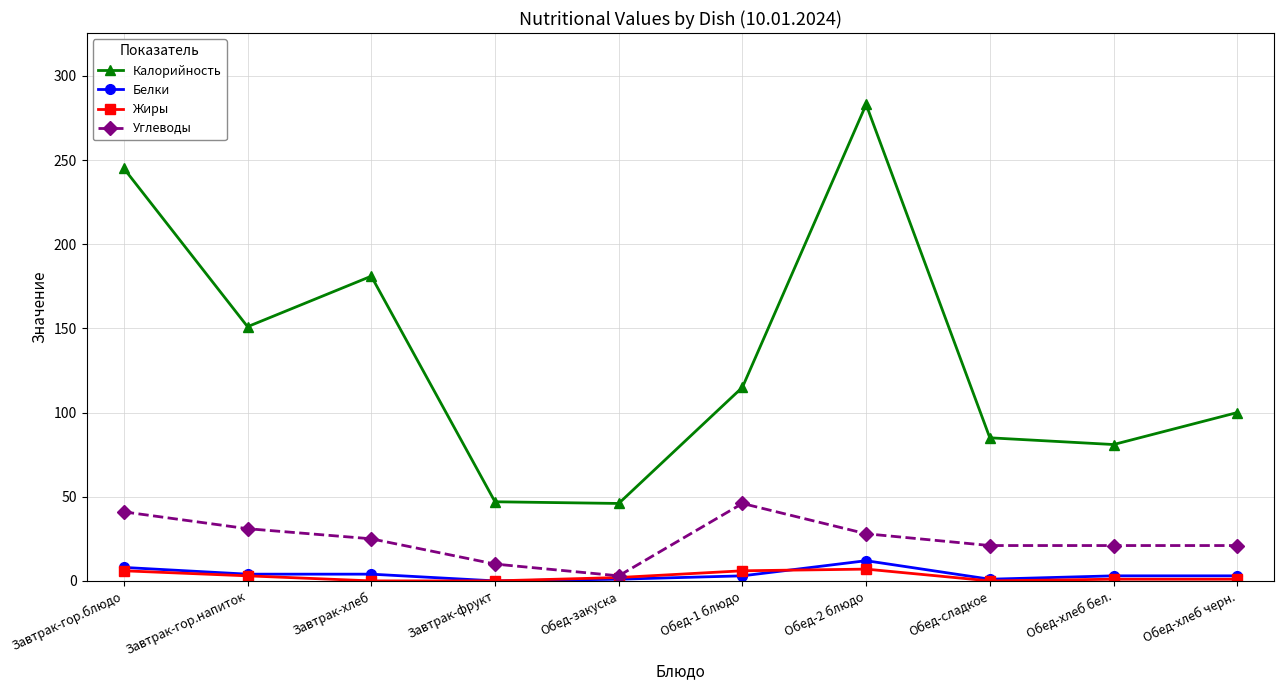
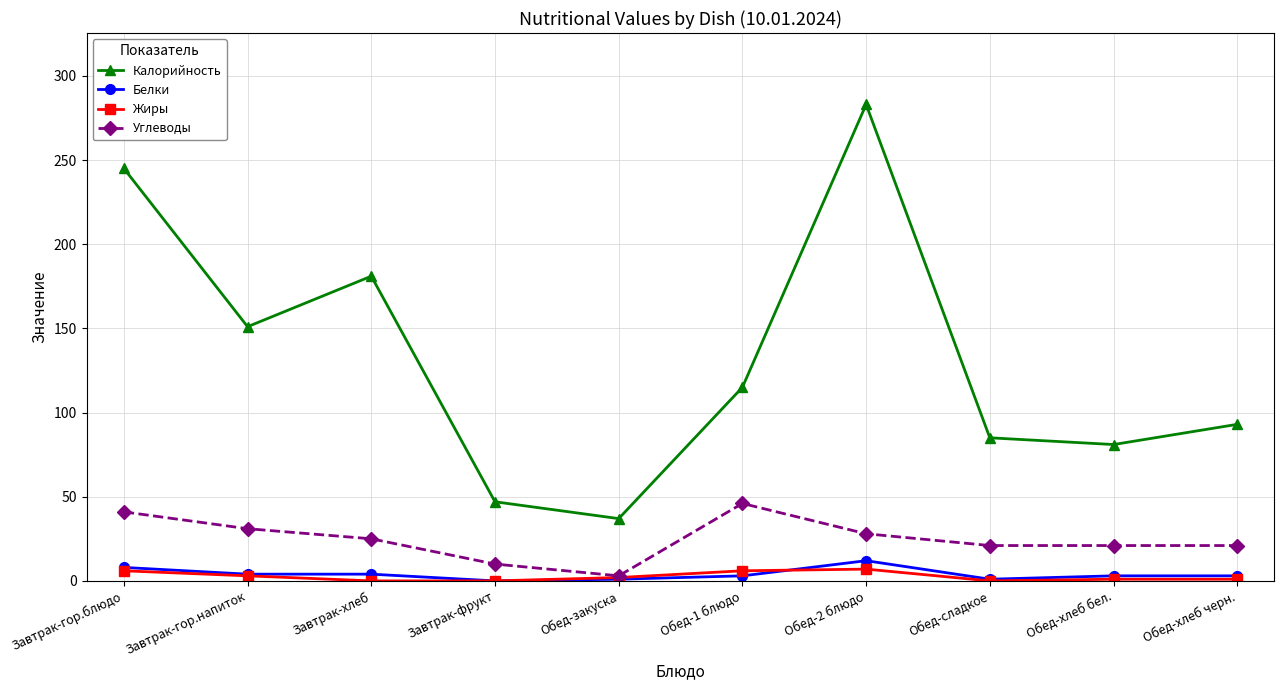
  {
    "Калорийность": {
      "Завтрак-гор.блюдо": 245,
      "Завтрак-гор.напиток": 151,
      "Завтрак-хлеб": 181,
      "Завтрак-фрукт": 47,
-     "Обед-закуска": 46,
+     "Обед-закуска": 37,
      "Обед-1 блюдо": 115,
      "Обед-2 блюдо": 283,
      "Обед-сладкое": 85,
      "Обед-хлеб бел.": 81,
-     "Обед-хлеб черн.": 100
+     "Обед-хлеб черн.": 93
    },
    "Белки": {
      "Завтрак-гор.блюдо": 8,
      "Завтрак-хлеб": 4,
      "Обед-1 блюдо": 3,
      "Обед-2 блюдо": 12,
      "Обед-хлеб бел.": 3,
      "Обед-хлеб черн.": 3
    },
    "Жиры": {
      "Завтрак-гор.блюдо": 6,
      "Завтрак-хлеб": 0,
      "Обед-1 блюдо": 6,
      "Обед-2 блюдо": 7,
      "Обед-хлеб бел.": 1,
      "Обед-хлеб черн.": 1
    },
    "Углеводы": {
      "Завтрак-гор.блюдо": 41,
      "Завтрак-гор.напиток": 31,
      "Завтрак-хлеб": 25,
      "Завтрак-фрукт": 10,
      "Обед-1 блюдо": 46,
      "Обед-2 блюдо": 28,
      "Обед-сладкое": 21,
      "Обед-хлеб бел.": 21,
      "Обед-хлеб черн.": 21
    }
  }
